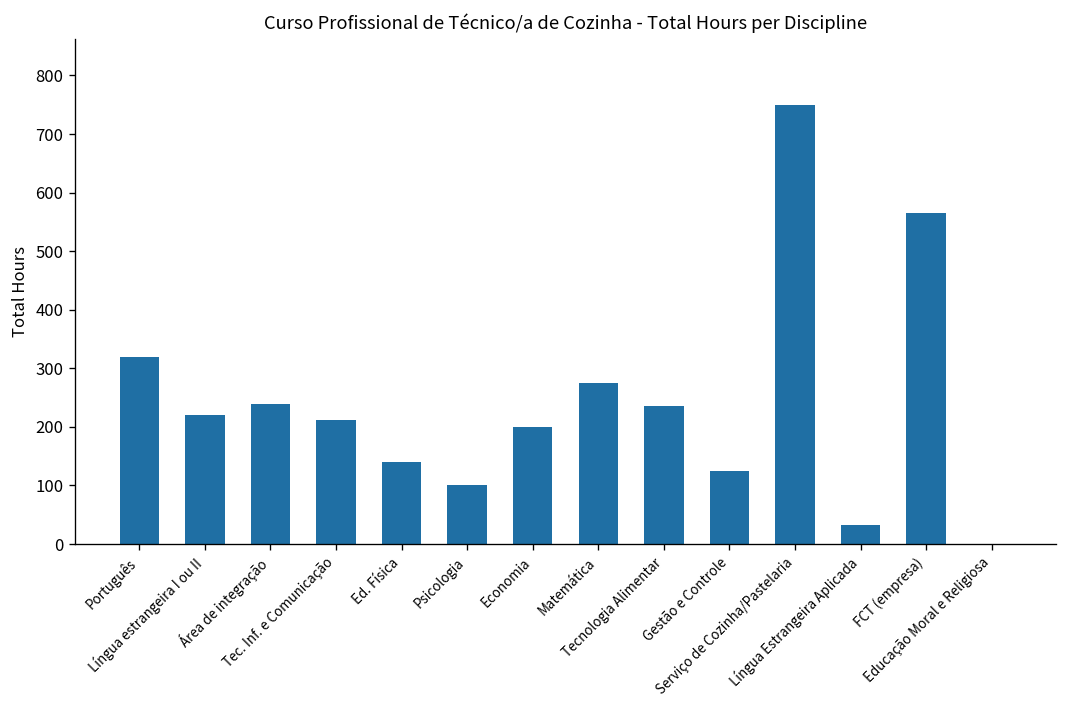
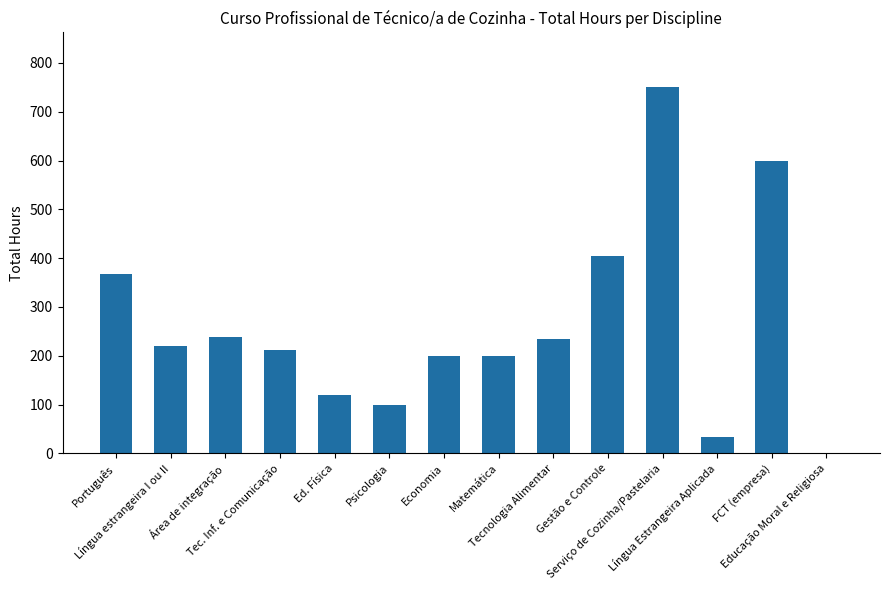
  {
-   "Português": 320,
+   "Português": 370,
    "Língua estrangeira I ou II": 220,
    "Área de integração": 240,
    "Tec. Inf. e Comunicação": 210,
-   "Ed. Física": 140,
+   "Ed. Física": 120,
    "Psicologia": 100,
    "Economia": 200,
-   "Matemática": 280,
+   "Matemática": 200,
    "Tecnologia Alimentar": 240,
-   "Gestão e Controle": 130,
+   "Gestão e Controle": 400,
    "Serviço de Cozinha/Pastelaria": 750,
    "Língua Estrangeira Aplicada": 30,
-   "FCT (empresa)": 570,
+   "FCT (empresa)": 600,
    "Educação Moral e Religiosa": 0
  }
